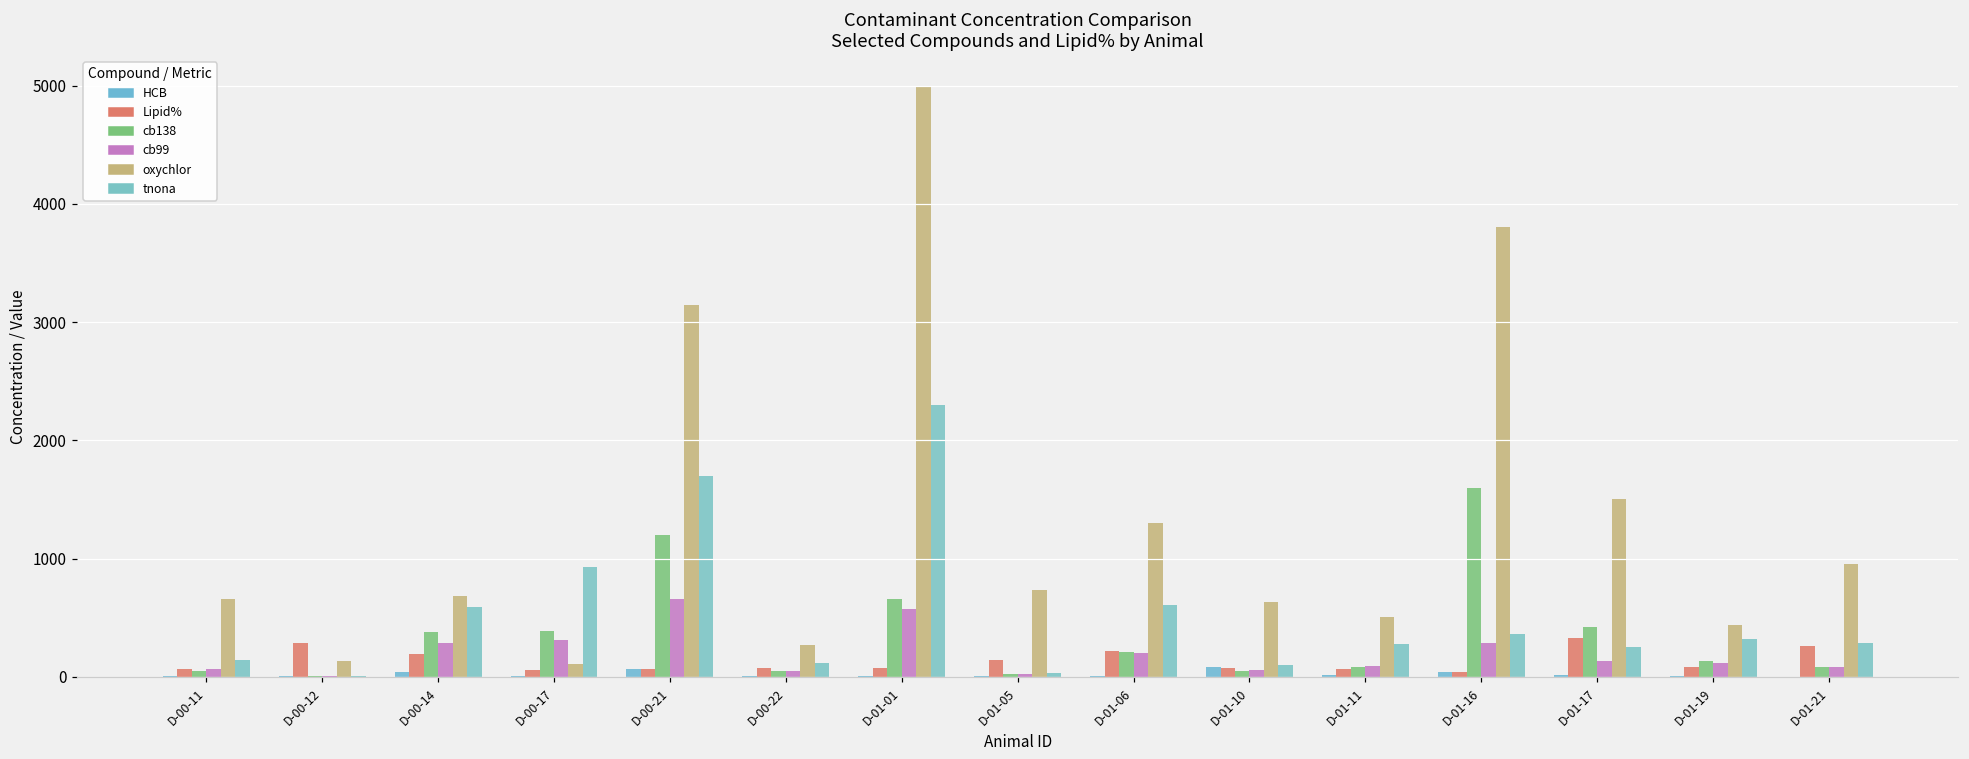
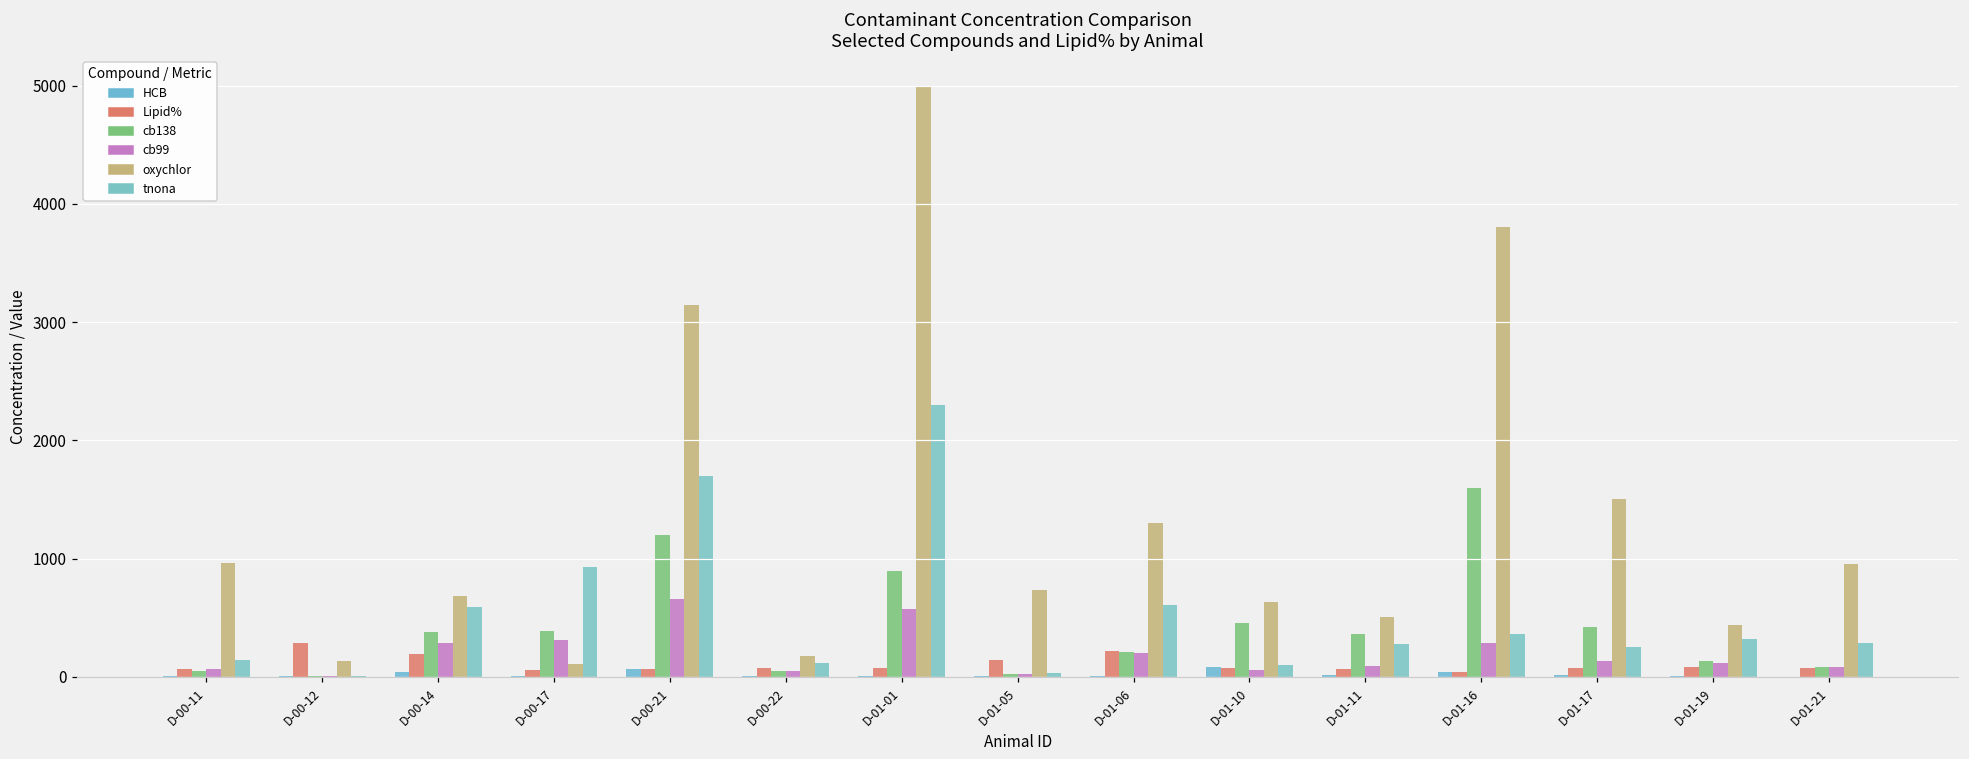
  {
    "Lipid%": {
      "D-00-11": 60,
      "D-00-12": 280,
      "D-00-14": 190,
      "D-00-17": 60,
      "D-00-21": 70,
      "D-00-22": 70,
      "D-01-01": 70,
      "D-01-05": 150,
      "D-01-06": 220,
      "D-01-10": 70,
      "D-01-11": 70,
      "D-01-16": 40,
-     "D-01-17": 330,
+     "D-01-17": 80,
      "D-01-19": 90,
-     "D-01-21": 260
+     "D-01-21": 80
    },
    "cb138": {
      "D-00-11": 50,
      "D-00-14": 380,
      "D-00-17": 390,
      "D-00-21": 1200,
      "D-00-22": 50,
-     "D-01-01": 660,
+     "D-01-01": 890,
      "D-01-05": 30,
      "D-01-06": 210,
-     "D-01-10": 50,
-     "D-01-11": 80,
+     "D-01-10": 460,
+     "D-01-11": 370,
      "D-01-16": 1600,
      "D-01-17": 420,
      "D-01-19": 130,
      "D-01-21": 80
    },
    "cb99": {
      "D-00-11": 60,
      "D-00-14": 290,
      "D-00-17": 310,
      "D-00-21": 660,
      "D-00-22": 50,
      "D-01-01": 570,
      "D-01-06": 210,
      "D-01-10": 60,
      "D-01-11": 90,
      "D-01-16": 290,
      "D-01-17": 130,
      "D-01-19": 120,
      "D-01-21": 80
    },
    "oxychlor": {
-     "D-00-11": 660,
+     "D-00-11": 960,
      "D-00-12": 130,
      "D-00-14": 680,
      "D-00-17": 110,
      "D-00-21": 3150,
-     "D-00-22": 270,
+     "D-00-22": 180,
      "D-01-01": 5000,
      "D-01-05": 730,
      "D-01-06": 1300,
      "D-01-10": 630,
      "D-01-11": 500,
      "D-01-16": 3800,
      "D-01-17": 1500,
      "D-01-19": 440,
      "D-01-21": 950
    }
  }
